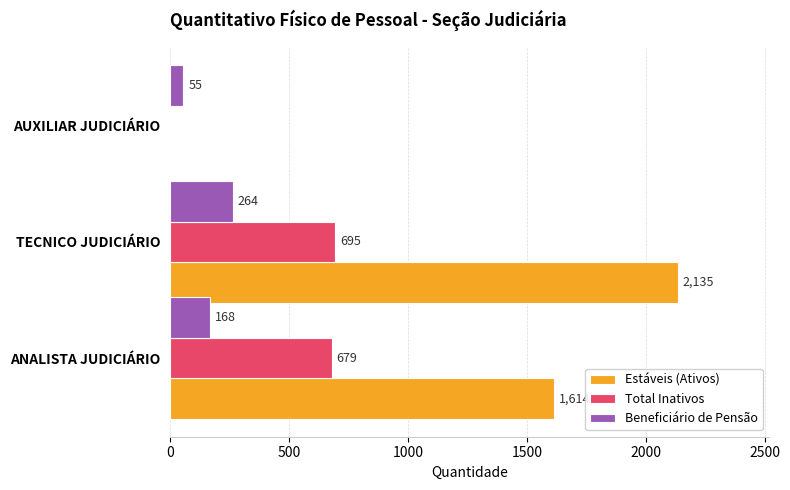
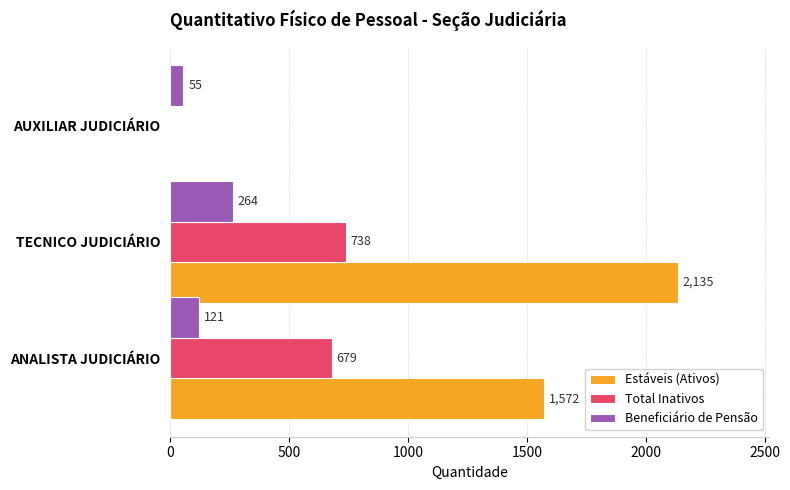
  {
    "Estáveis (Ativos)": {
      "AUXILIAR JUDICIÁRIO": 0,
-     "ANALISTA JUDICIÁRIO": 1610
+     "ANALISTA JUDICIÁRIO": 1570
    },
    "Total Inativos": {
-     "TECNICO JUDICIÁRIO": 695,
+     "TECNICO JUDICIÁRIO": 738,
      "ANALISTA JUDICIÁRIO": 679
    },
    "Beneficiário de Pensão": {
      "AUXILIAR JUDICIÁRIO": 55,
      "TECNICO JUDICIÁRIO": 264,
-     "ANALISTA JUDICIÁRIO": 168
+     "ANALISTA JUDICIÁRIO": 121
    }
  }
